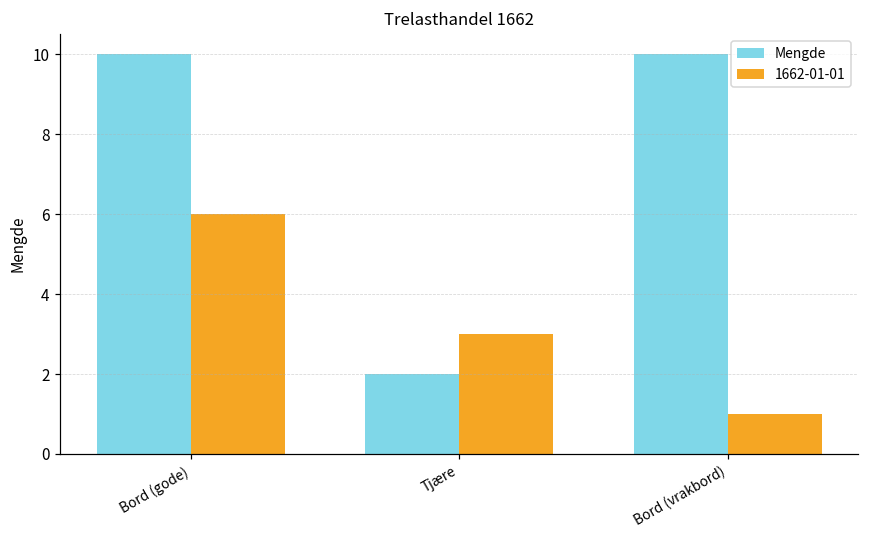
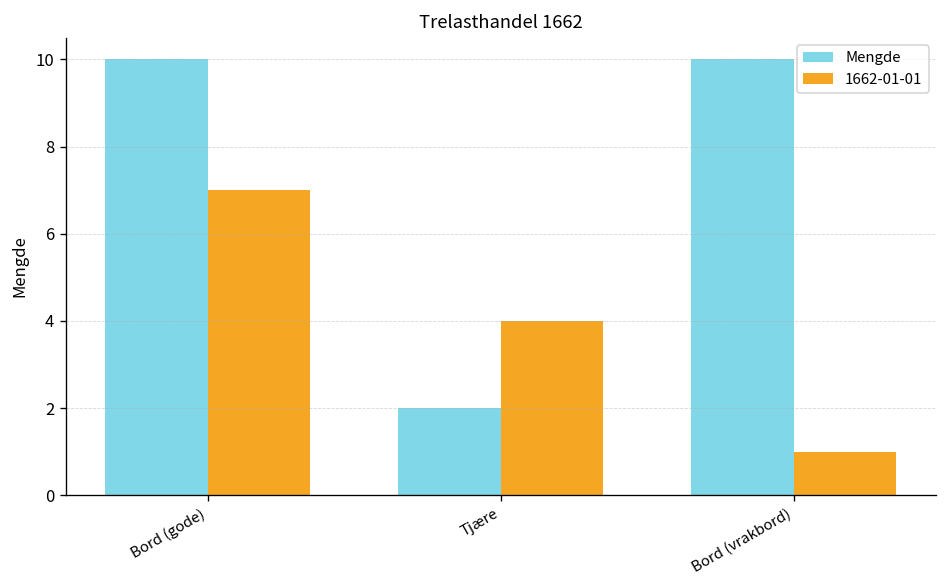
  {
    "Mengde": {
      "Bord (gode)": 10,
      "Tjære": 2,
      "Bord (vrakbord)": 10
    },
    "1662-01-01": {
-     "Bord (gode)": 6,
-     "Tjære": 3,
+     "Bord (gode)": 7,
+     "Tjære": 4,
      "Bord (vrakbord)": 1
    }
  }
